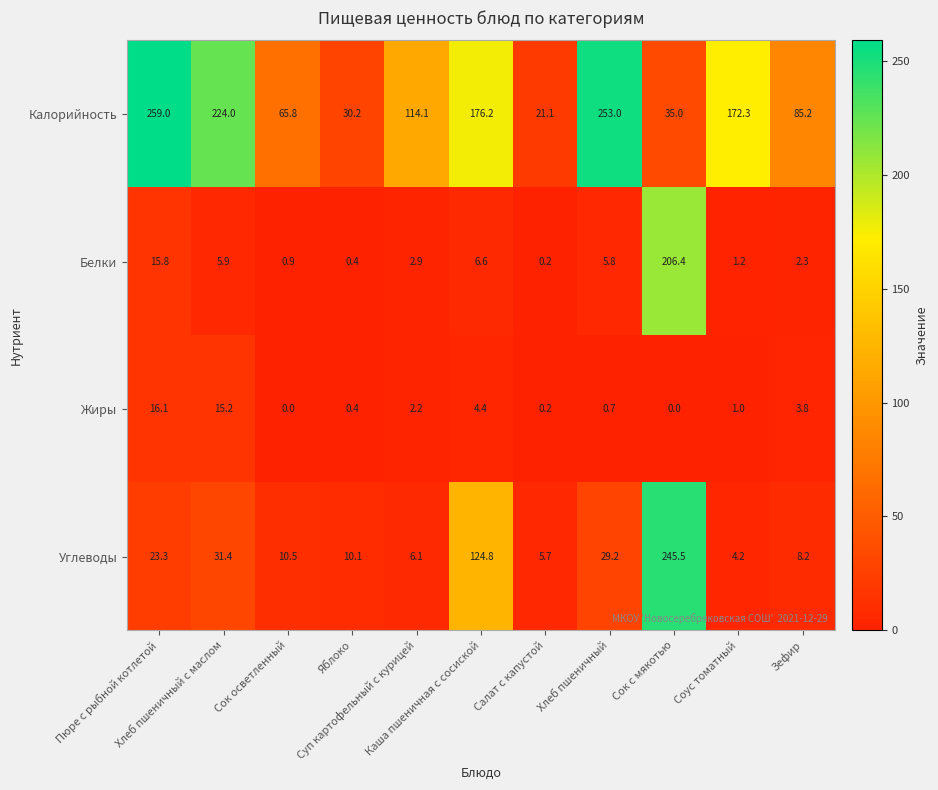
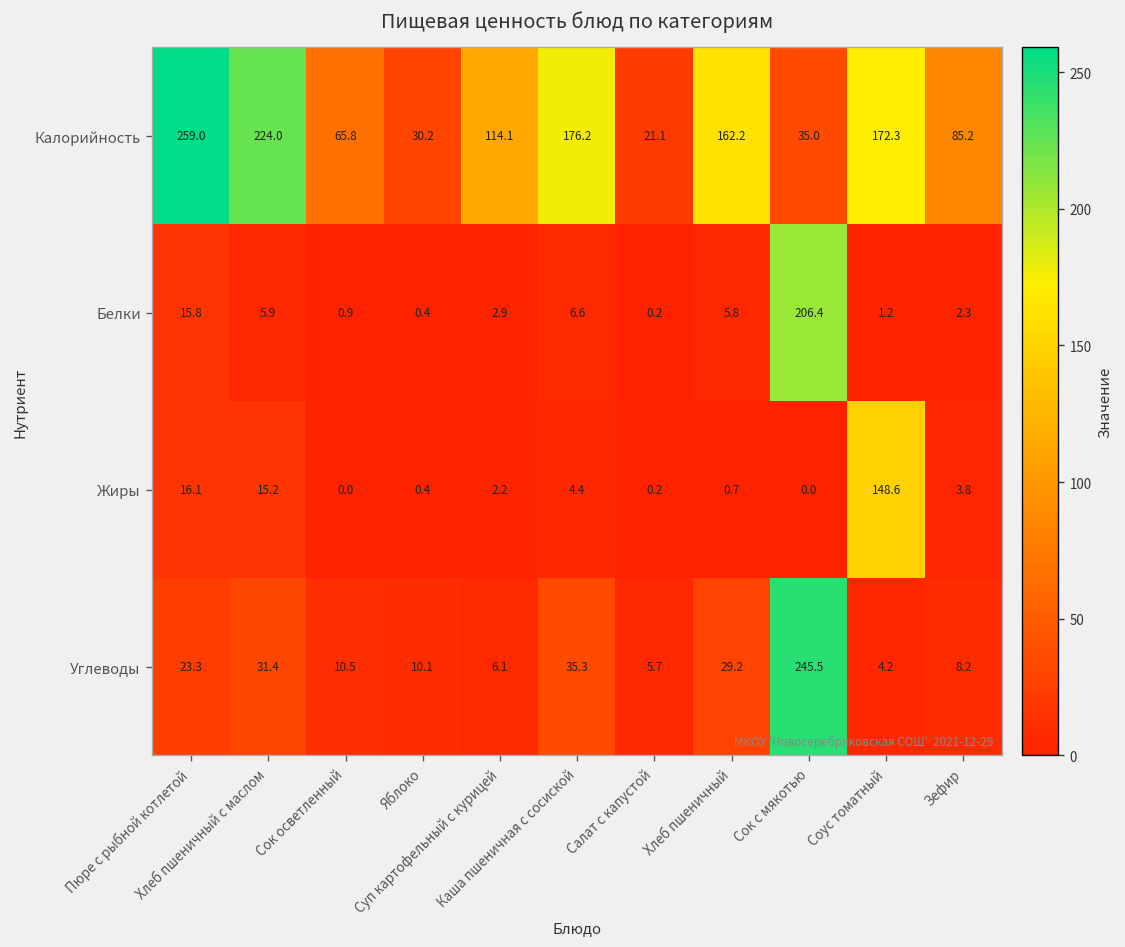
  {
    "Калорийность": {
      "Пюре с рыбной котлетой": 259.0,
      "Хлеб пшеничный с маслом": 224.0,
      "Сок осветленный": 65.8,
      "Яблоко": 30.2,
      "Суп картофельный с курицей": 114.1,
      "Каша пшеничная с сосиской": 176.2,
      "Салат с капустой": 21.1,
-     "Хлеб пшеничный": 253.0,
+     "Хлеб пшеничный": 162.2,
      "Сок с мякотью": 35.0,
      "Соус томатный": 172.3,
      "Зефир": 85.2
    },
    "Белки": {
      "Пюре с рыбной котлетой": 15.8,
      "Хлеб пшеничный с маслом": 5.9,
      "Сок осветленный": 0.9,
      "Яблоко": 0.4,
      "Суп картофельный с курицей": 2.9,
      "Каша пшеничная с сосиской": 6.6,
      "Салат с капустой": 0.2,
      "Хлеб пшеничный": 5.8,
      "Сок с мякотью": 206.4,
      "Соус томатный": 1.2,
      "Зефир": 2.3
    },
    "Жиры": {
      "Пюре с рыбной котлетой": 16.1,
      "Хлеб пшеничный с маслом": 15.2,
      "Сок осветленный": 0.0,
      "Яблоко": 0.4,
      "Суп картофельный с курицей": 2.2,
      "Каша пшеничная с сосиской": 4.4,
      "Салат с капустой": 0.2,
      "Хлеб пшеничный": 0.7,
      "Сок с мякотью": 0.0,
-     "Соус томатный": 1.0,
+     "Соус томатный": 148.6,
      "Зефир": 3.8
    },
    "Углеводы": {
      "Пюре с рыбной котлетой": 23.3,
      "Хлеб пшеничный с маслом": 31.4,
      "Сок осветленный": 10.5,
      "Яблоко": 10.1,
      "Суп картофельный с курицей": 6.1,
-     "Каша пшеничная с сосиской": 124.8,
+     "Каша пшеничная с сосиской": 35.3,
      "Салат с капустой": 5.7,
      "Хлеб пшеничный": 29.2,
      "Сок с мякотью": 245.5,
      "Зефир": 8.2
    }
  }
